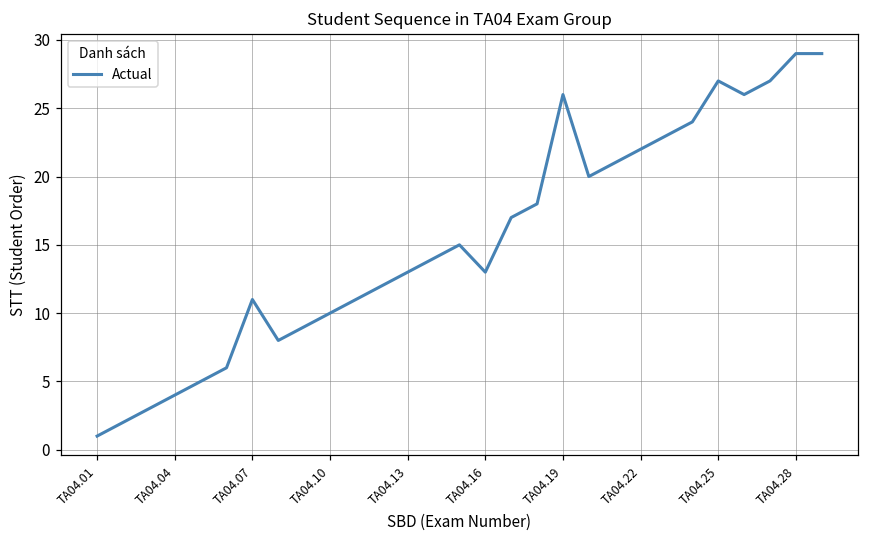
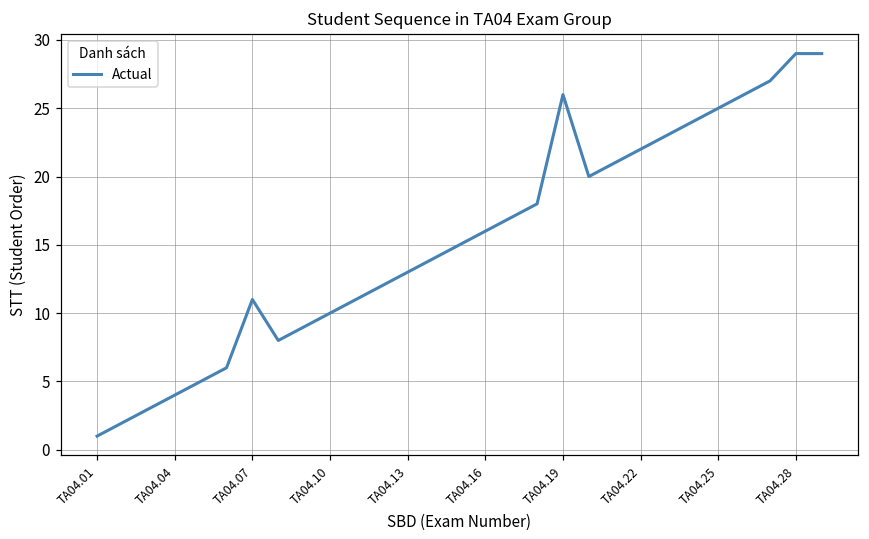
  {
    "TA04.01": 1,
    "TA04.04": 4,
    "TA04.07": 11,
    "TA04.10": 10,
    "TA04.13": 13,
-   "TA04.16": 13,
+   "TA04.16": 16,
    "TA04.19": 26,
    "TA04.22": 22,
-   "TA04.25": 27,
+   "TA04.25": 25,
    "TA04.28": 29
  }
